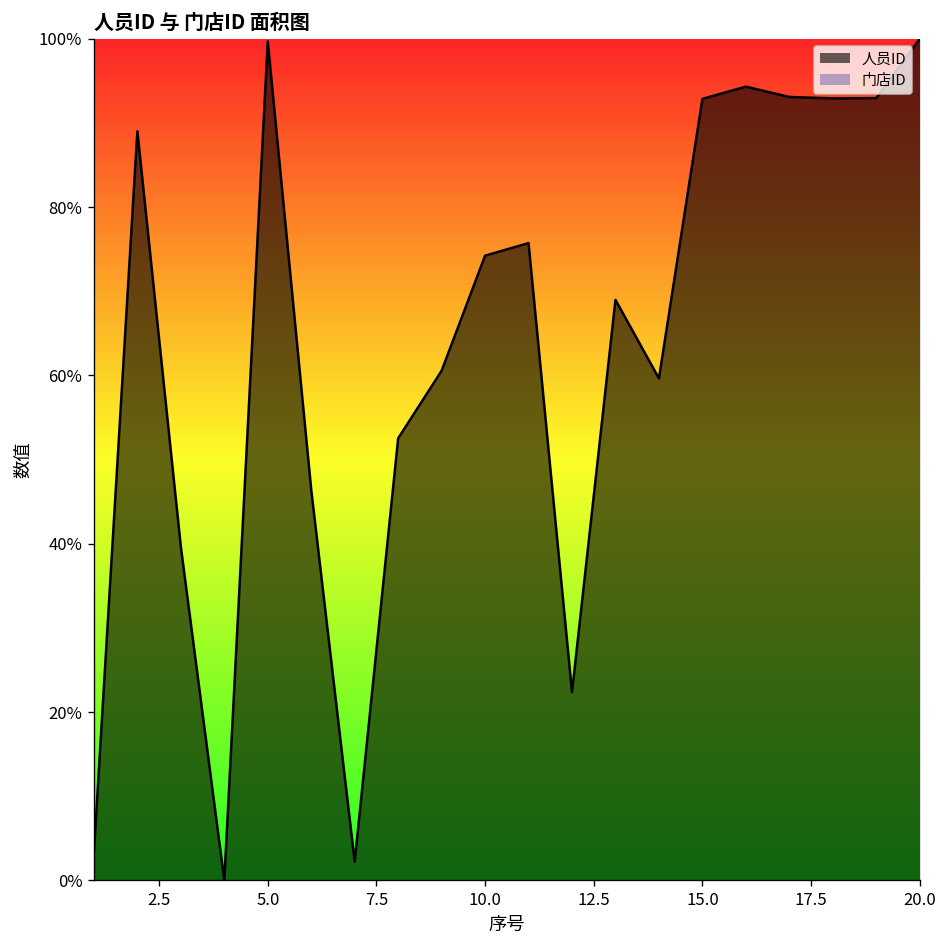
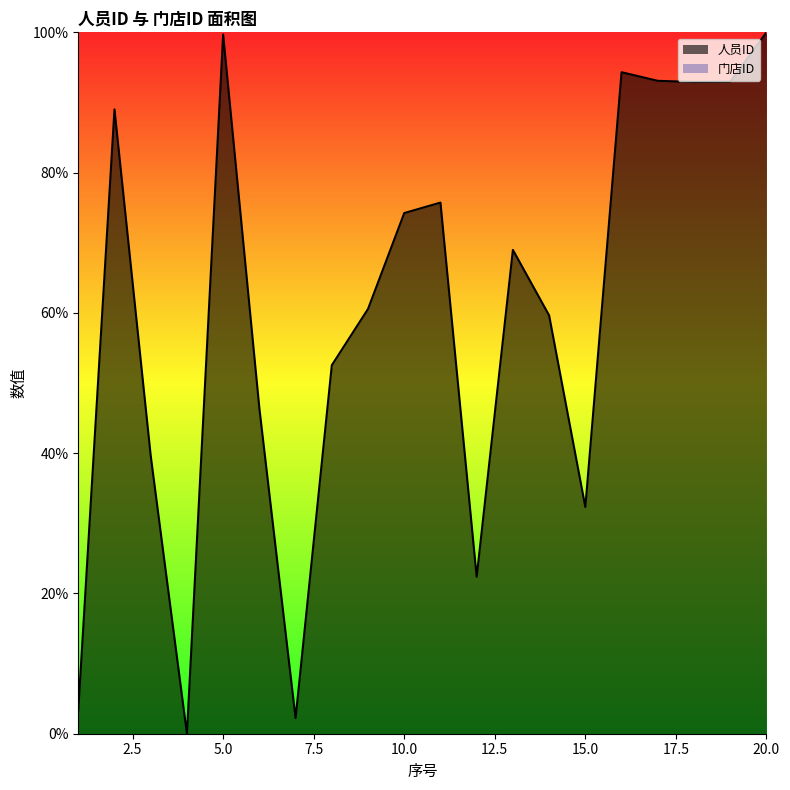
  {
    "5.0": "100%",
    "10.0": "74%",
-   "15.0": "93%",
+   "15.0": "32%",
    "20.0": "100%"
  }
